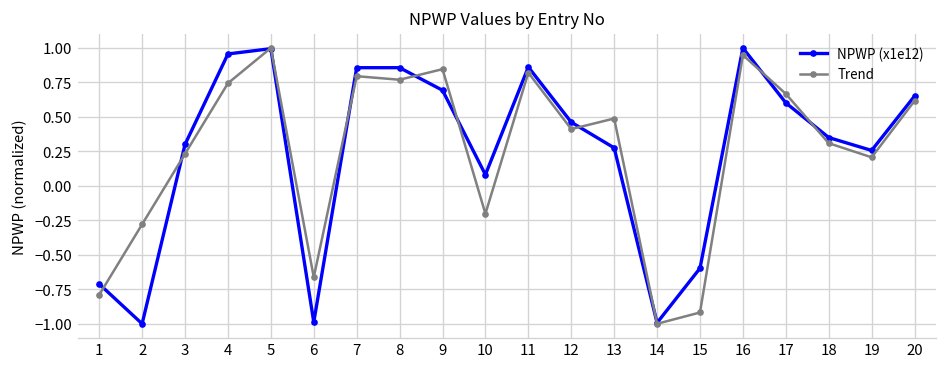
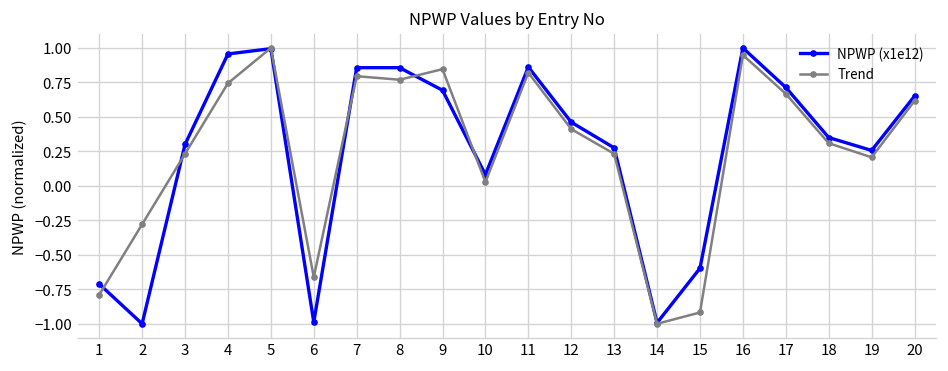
  {
    "NPWP (x1e12)": {
      "1": -0.71,
      "2": -1.00,
      "3": 0.30,
      "4": 0.96,
      "6": -0.99,
      "7": 0.86,
      "8": 0.86,
      "9": 0.69,
      "10": 0.08,
      "11": 0.86,
      "12": 0.46,
      "13": 0.28,
      "15": -0.60,
      "16": 1.00,
-     "17": 0.60,
+     "17": 0.71,
      "18": 0.35,
      "19": 0.26,
      "20": 0.65
    },
    "Trend": {
      "1": -0.79,
      "2": -0.28,
      "3": 0.23,
      "4": 0.74,
      "6": -0.66,
      "7": 0.80,
      "8": 0.77,
      "9": 0.85,
-     "10": -0.20,
+     "10": 0.03,
      "11": 0.82,
      "12": 0.41,
-     "13": 0.49,
+     "13": 0.23,
      "15": -0.92,
      "16": 0.95,
      "17": 0.67,
      "18": 0.31,
      "19": 0.21,
      "20": 0.62
    }
  }
